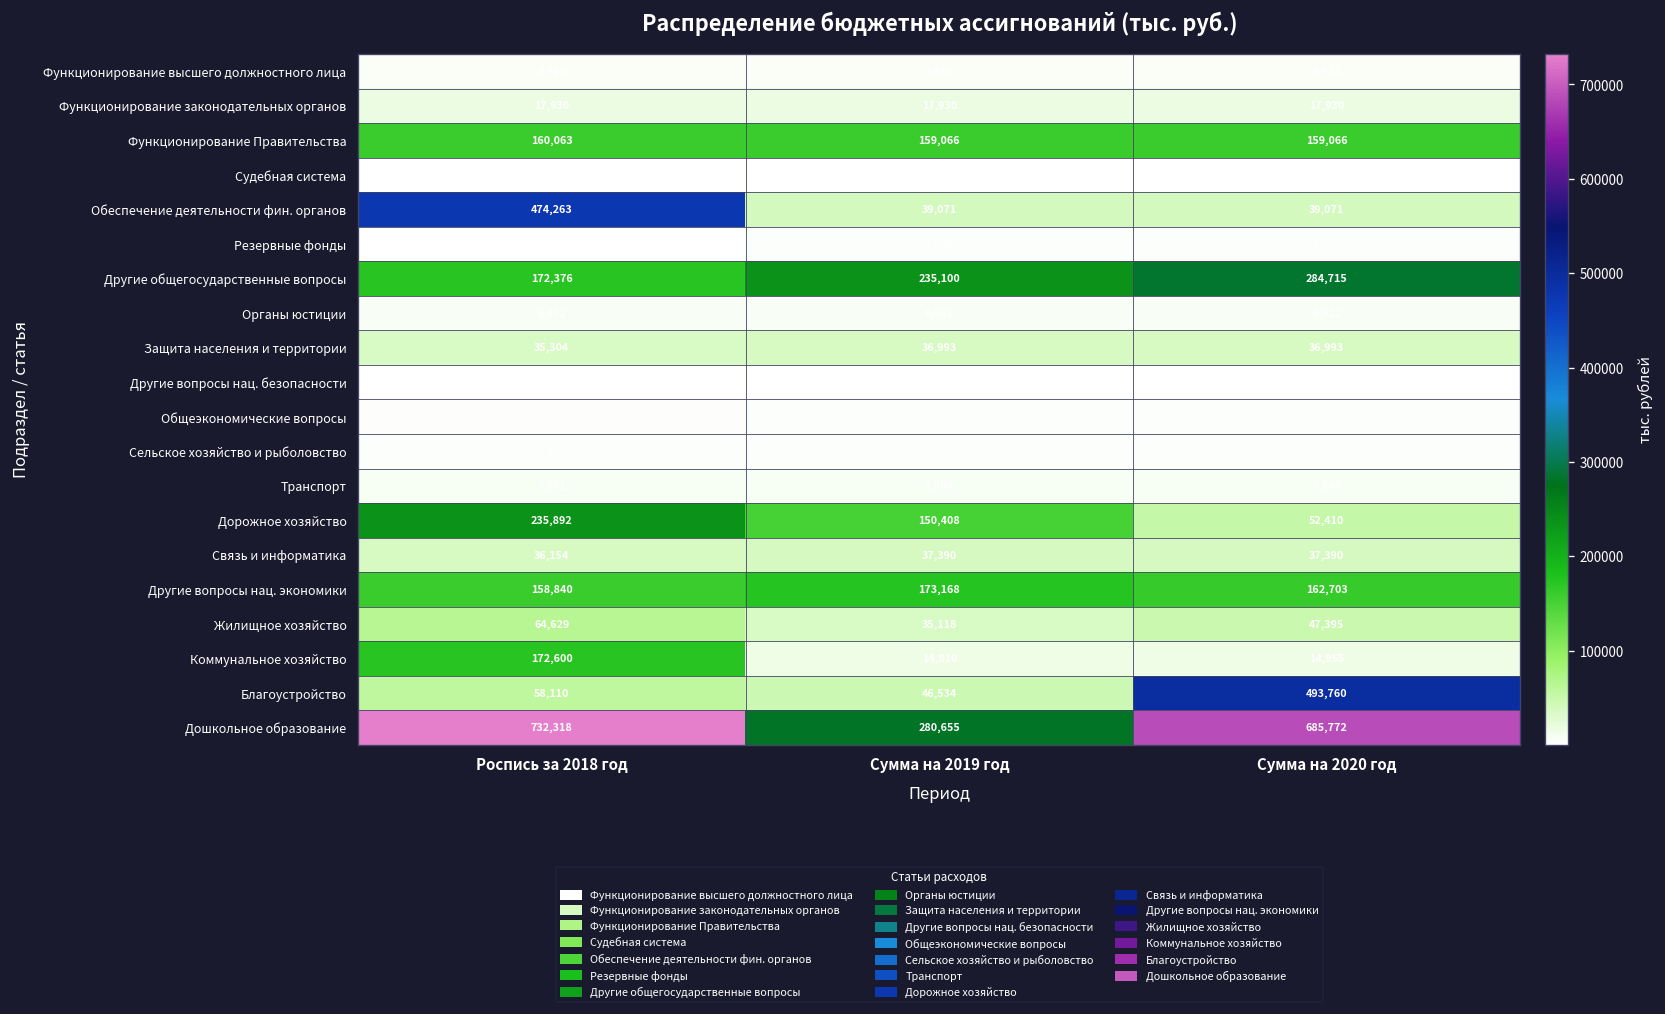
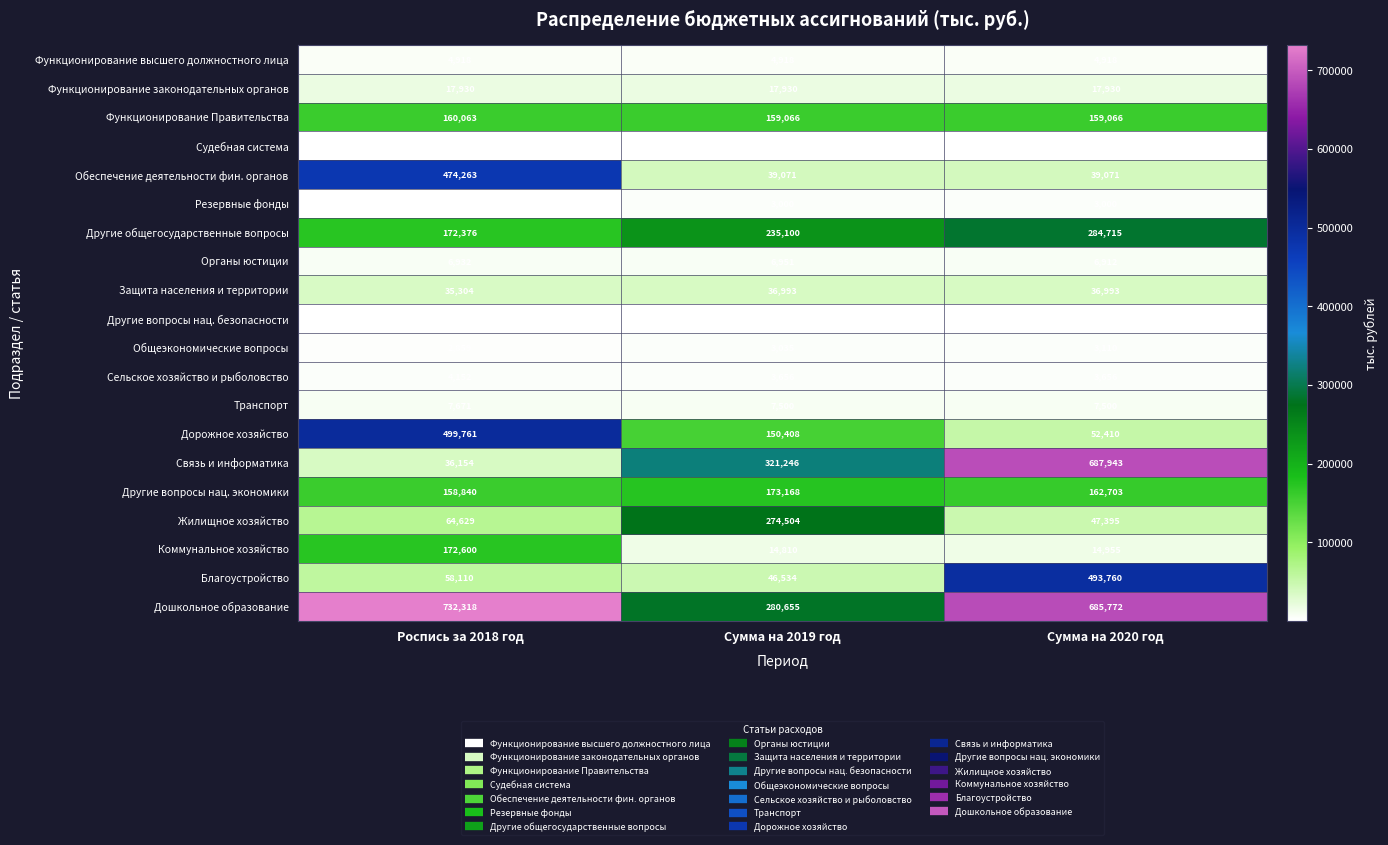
  {
    "Дорожное хозяйство": {
-     "Роспись за 2018 год": "235,892"
+     "Роспись за 2018 год": "499,761"
    },
    "Связь и информатика": {
-     "Сумма на 2019 год": "37,390",
-     "Сумма на 2020 год": "37,390"
+     "Сумма на 2019 год": "321,246",
+     "Сумма на 2020 год": "687,943"
    },
    "Жилищное хозяйство": {
-     "Сумма на 2019 год": "35,118"
+     "Сумма на 2019 год": "274,504"
    }
  }
